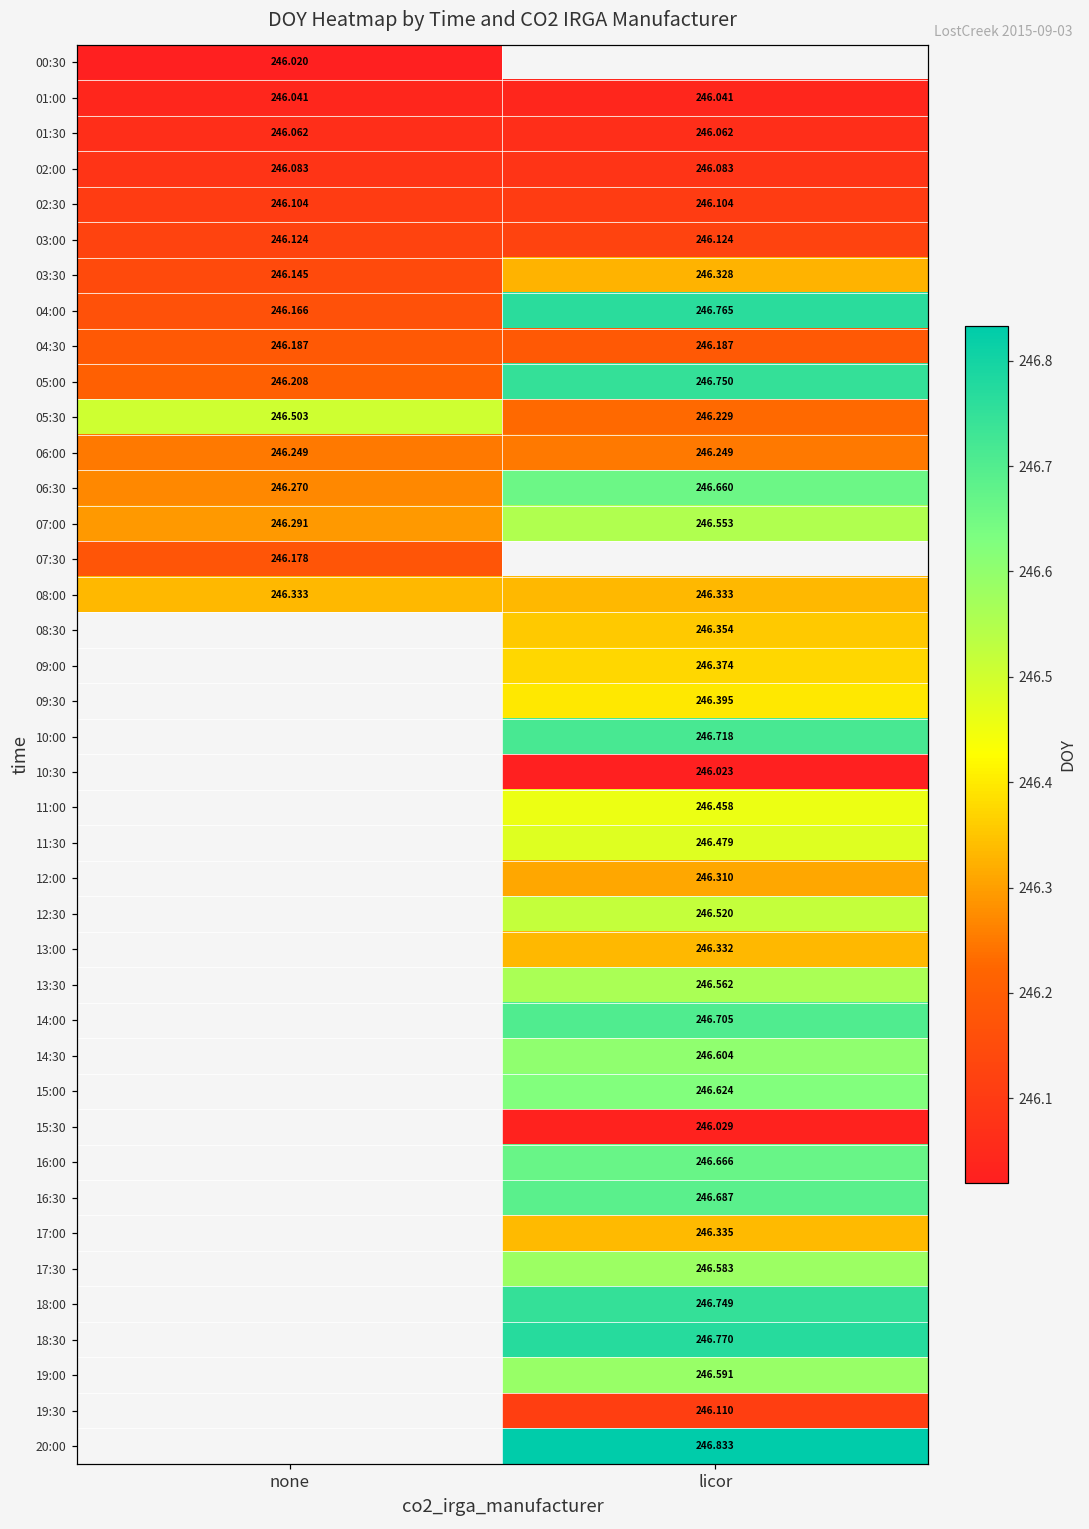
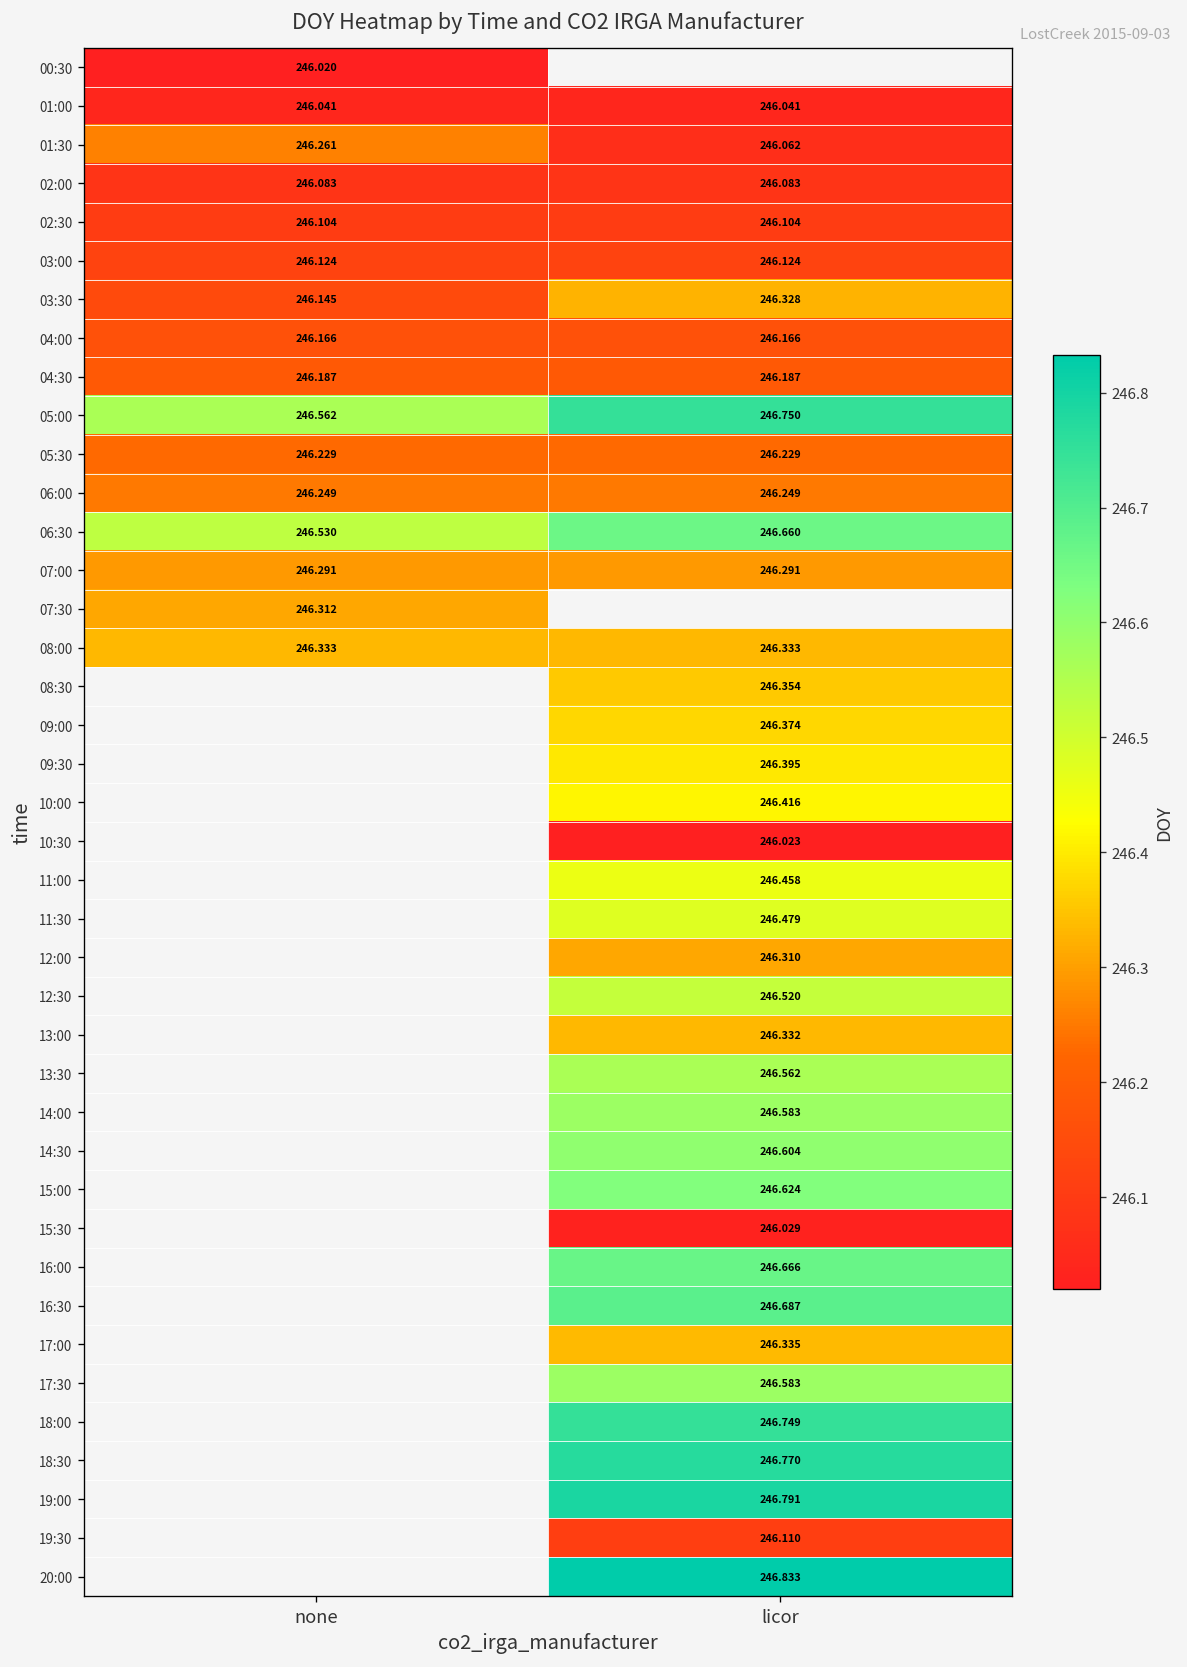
  {
    "00:30": {
      "none": 246.020
    },
    "01:00": {
      "none": 246.041,
      "licor": 246.041
    },
    "01:30": {
-     "none": 246.062,
+     "none": 246.261,
      "licor": 246.062
    },
    "02:00": {
      "none": 246.083,
      "licor": 246.083
    },
    "02:30": {
      "none": 246.104,
      "licor": 246.104
    },
    "03:00": {
      "none": 246.124,
      "licor": 246.124
    },
    "03:30": {
      "none": 246.145,
      "licor": 246.328
    },
    "04:00": {
      "none": 246.166,
-     "licor": 246.765
+     "licor": 246.166
    },
    "04:30": {
      "none": 246.187,
      "licor": 246.187
    },
    "05:00": {
-     "none": 246.208,
+     "none": 246.562,
      "licor": 246.750
    },
    "05:30": {
-     "none": 246.503,
+     "none": 246.229,
      "licor": 246.229
    },
    "06:00": {
      "none": 246.249,
      "licor": 246.249
    },
    "06:30": {
-     "none": 246.270,
+     "none": 246.530,
      "licor": 246.660
    },
    "07:00": {
      "none": 246.291,
-     "licor": 246.553
+     "licor": 246.291
    },
    "07:30": {
-     "none": 246.178
+     "none": 246.312
    },
    "08:00": {
      "none": 246.333,
      "licor": 246.333
    },
    "08:30": {
      "licor": 246.354
    },
    "09:00": {
      "licor": 246.374
    },
    "09:30": {
      "licor": 246.395
    },
    "10:00": {
-     "licor": 246.718
+     "licor": 246.416
    },
    "10:30": {
      "licor": 246.023
    },
    "11:00": {
      "licor": 246.458
    },
    "11:30": {
      "licor": 246.479
    },
    "12:00": {
      "licor": 246.310
    },
    "12:30": {
      "licor": 246.520
    },
    "13:00": {
      "licor": 246.332
    },
    "13:30": {
      "licor": 246.562
    },
    "14:00": {
-     "licor": 246.705
+     "licor": 246.583
    },
    "14:30": {
      "licor": 246.604
    },
    "15:00": {
      "licor": 246.624
    },
    "15:30": {
      "licor": 246.029
    },
    "16:00": {
      "licor": 246.666
    },
    "16:30": {
      "licor": 246.687
    },
    "17:00": {
      "licor": 246.335
    },
    "17:30": {
      "licor": 246.583
    },
    "18:00": {
      "licor": 246.749
    },
    "18:30": {
      "licor": 246.770
    },
    "19:00": {
-     "licor": 246.591
+     "licor": 246.791
    },
    "19:30": {
      "licor": 246.110
    },
    "20:00": {
      "licor": 246.833
    }
  }
